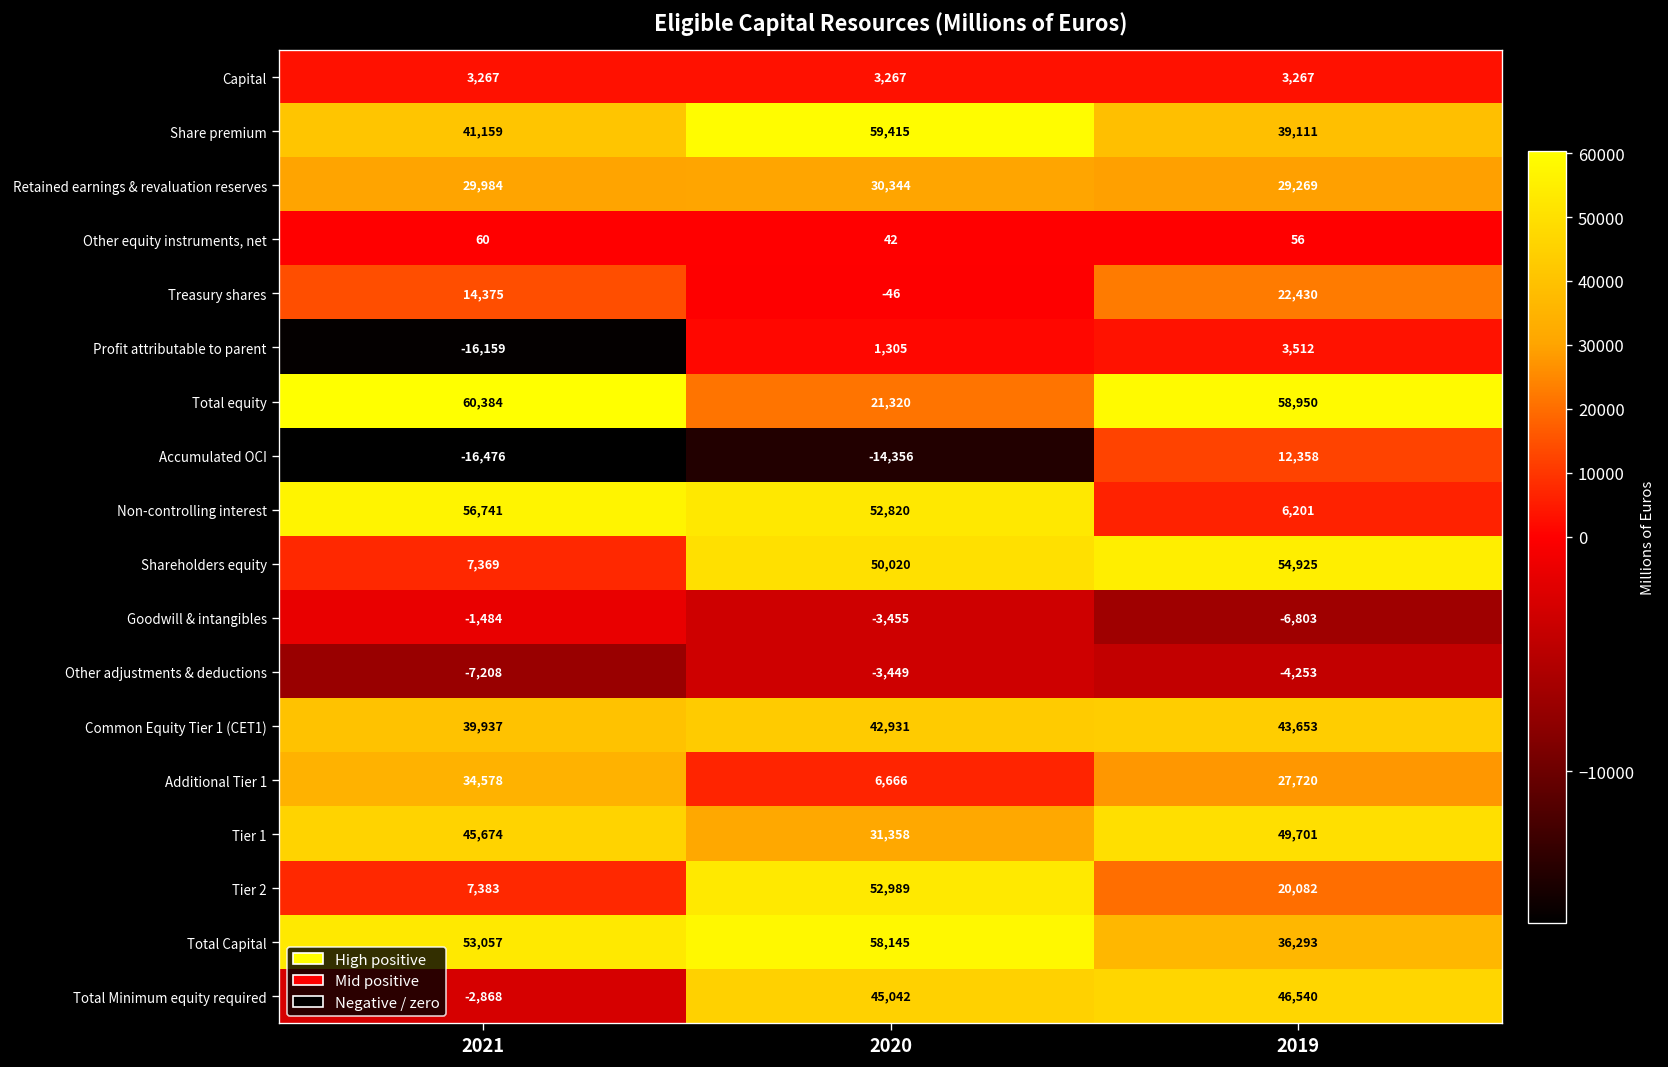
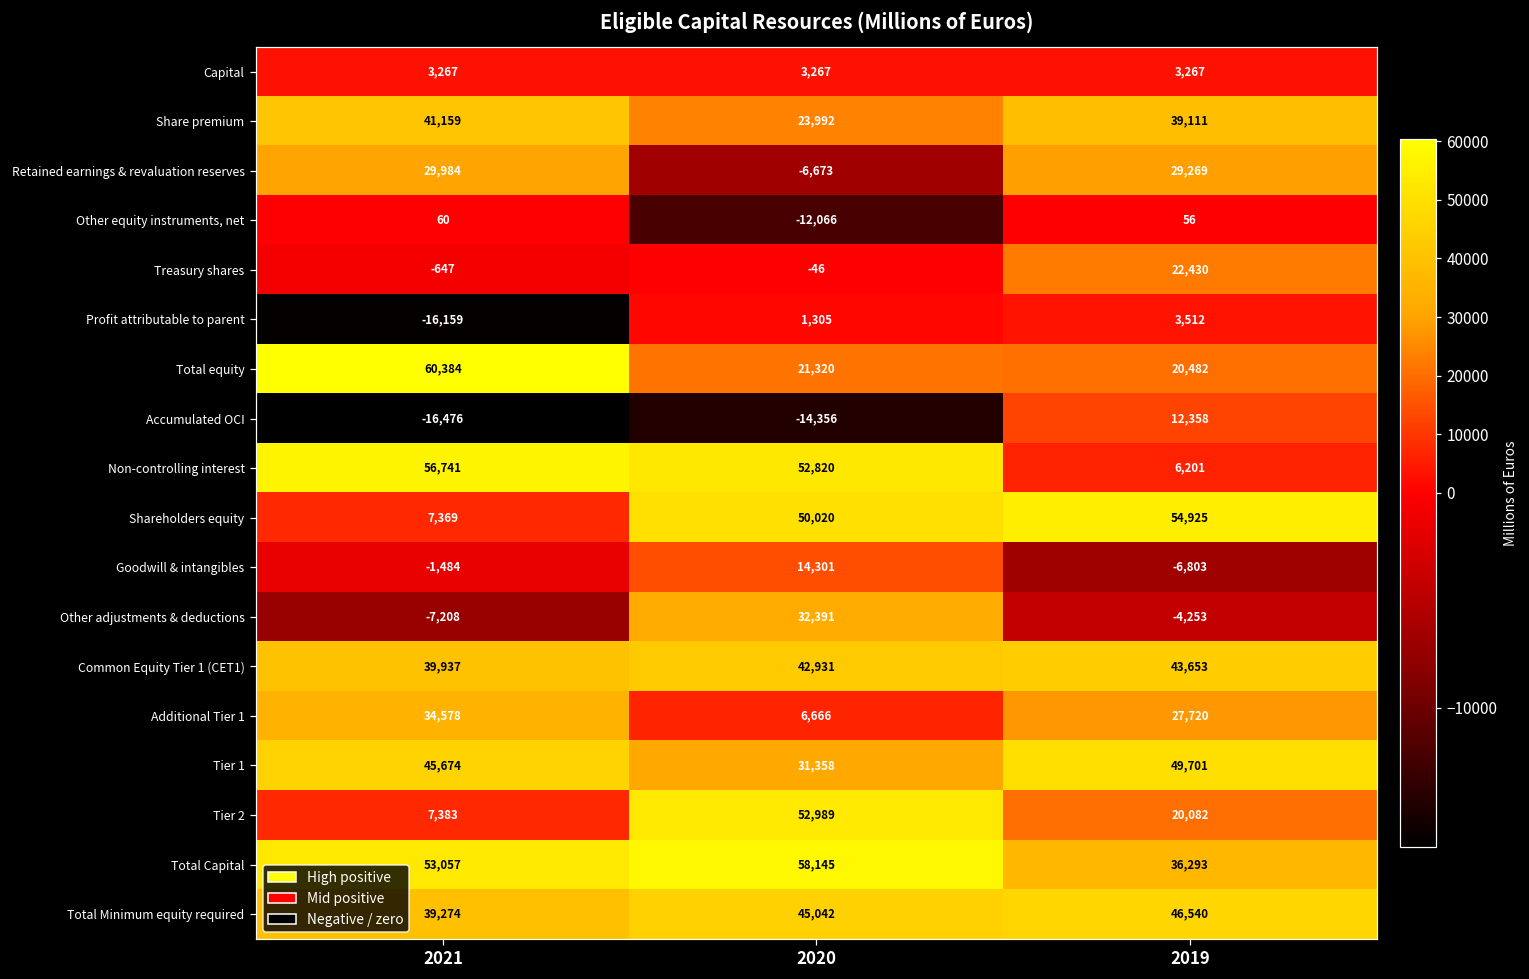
  {
    "Capital": {
      "2021": "3,267",
      "2020": "3,267",
      "2019": "3,267"
    },
    "Share premium": {
      "2021": "41,159",
-     "2020": "59,415",
+     "2020": "23,992",
      "2019": "39,111"
    },
    "Retained earnings & revaluation reserves": {
      "2021": "29,984",
-     "2020": "30,344",
+     "2020": "-6,673",
      "2019": "29,269"
    },
    "Other equity instruments, net": {
      "2021": "60",
-     "2020": "42",
+     "2020": "-12,066",
      "2019": "56"
    },
    "Treasury shares": {
-     "2021": "14,375",
+     "2021": "-647",
      "2020": "-46",
      "2019": "22,430"
    },
    "Profit attributable to parent": {
      "2021": "-16,159",
      "2020": "1,305",
      "2019": "3,512"
    },
    "Total equity": {
      "2021": "60,384",
      "2020": "21,320",
-     "2019": "58,950"
+     "2019": "20,482"
    },
    "Accumulated OCI": {
      "2021": "-16,476",
      "2020": "-14,356",
      "2019": "12,358"
    },
    "Non-controlling interest": {
      "2021": "56,741",
      "2020": "52,820",
      "2019": "6,201"
    },
    "Shareholders equity": {
      "2021": "7,369",
      "2020": "50,020",
      "2019": "54,925"
    },
    "Goodwill & intangibles": {
      "2021": "-1,484",
-     "2020": "-3,455",
+     "2020": "14,301",
      "2019": "-6,803"
    },
    "Other adjustments & deductions": {
      "2021": "-7,208",
-     "2020": "-3,449",
+     "2020": "32,391",
      "2019": "-4,253"
    },
    "Common Equity Tier 1 (CET1)": {
      "2021": "39,937",
      "2020": "42,931",
      "2019": "43,653"
    },
    "Additional Tier 1": {
      "2021": "34,578",
      "2020": "6,666",
      "2019": "27,720"
    },
    "Tier 1": {
      "2021": "45,674",
      "2020": "31,358",
      "2019": "49,701"
    },
    "Tier 2": {
      "2021": "7,383",
      "2020": "52,989",
      "2019": "20,082"
    },
    "Total Capital": {
      "2021": "53,057",
      "2020": "58,145",
      "2019": "36,293"
    },
    "Total Minimum equity required": {
-     "2021": "-2,868",
+     "2021": "39,274",
      "2020": "45,042",
      "2019": "46,540"
    }
  }
